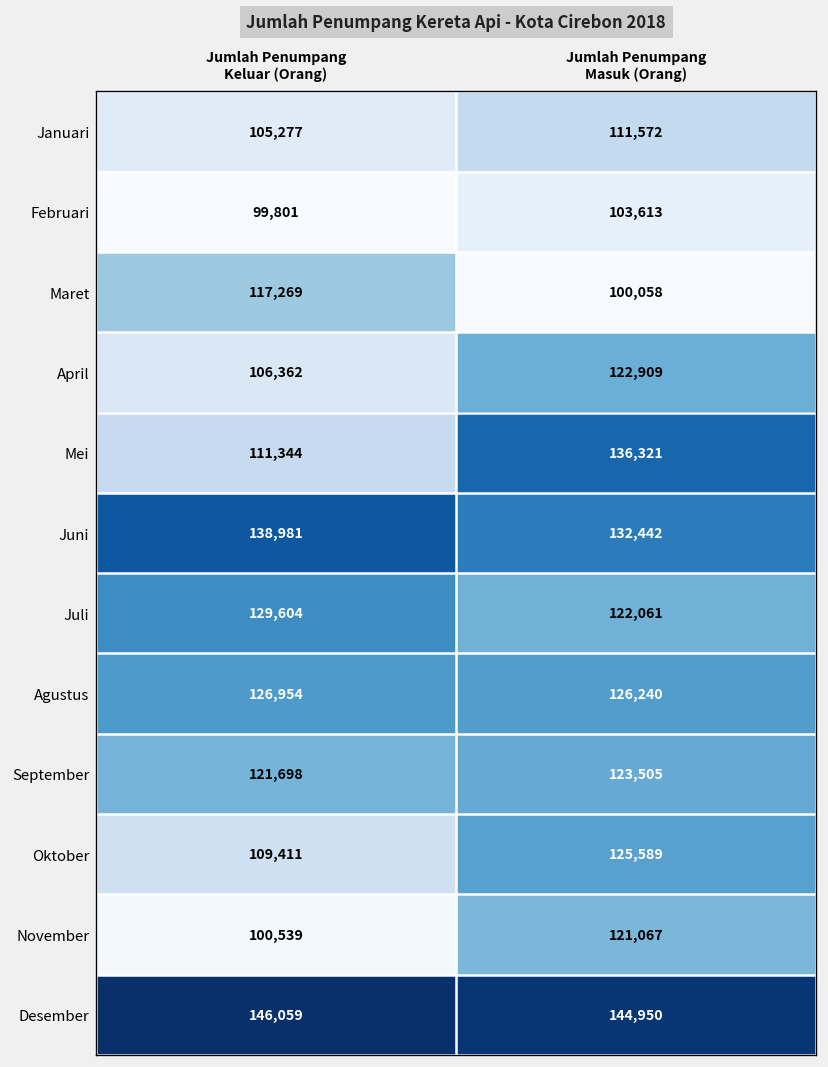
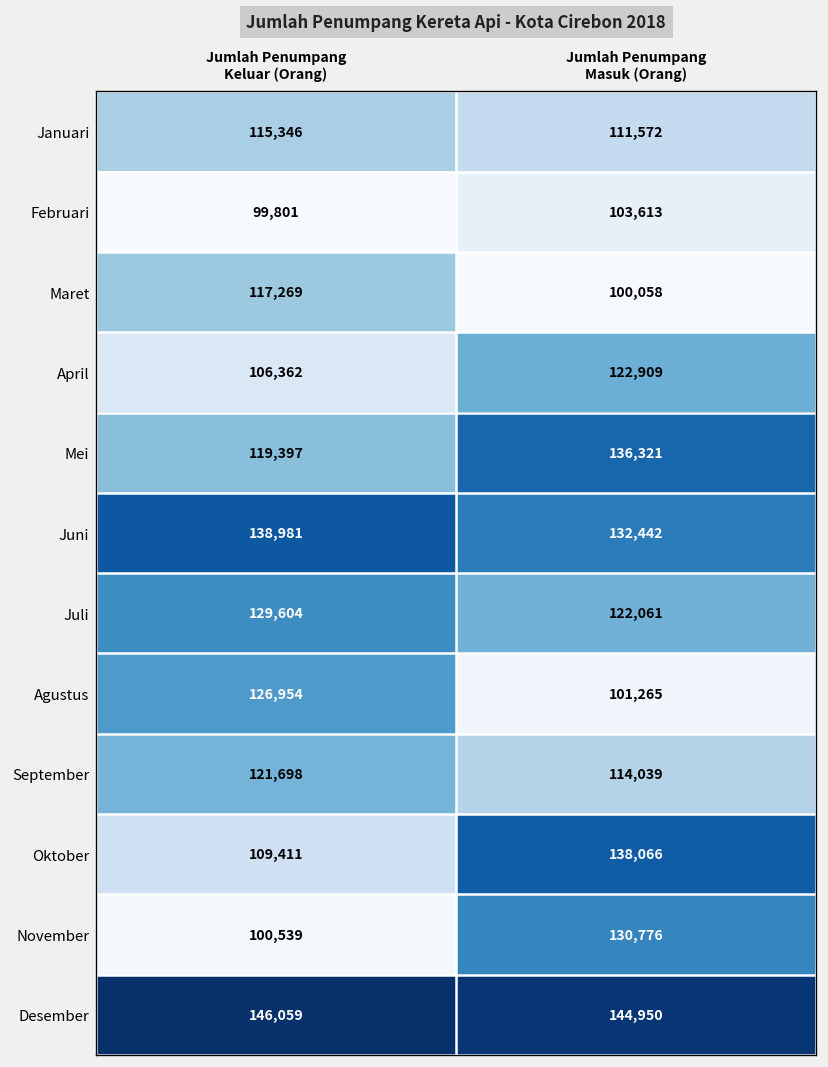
  {
    "Januari": {
-     "Jumlah Penumpang Keluar (Orang)": "105,277",
+     "Jumlah Penumpang Keluar (Orang)": "115,346",
      "Jumlah Penumpang Masuk (Orang)": "111,572"
    },
    "Februari": {
      "Jumlah Penumpang Keluar (Orang)": "99,801",
      "Jumlah Penumpang Masuk (Orang)": "103,613"
    },
    "Maret": {
      "Jumlah Penumpang Keluar (Orang)": "117,269",
      "Jumlah Penumpang Masuk (Orang)": "100,058"
    },
    "April": {
      "Jumlah Penumpang Keluar (Orang)": "106,362",
      "Jumlah Penumpang Masuk (Orang)": "122,909"
    },
    "Mei": {
-     "Jumlah Penumpang Keluar (Orang)": "111,344",
+     "Jumlah Penumpang Keluar (Orang)": "119,397",
      "Jumlah Penumpang Masuk (Orang)": "136,321"
    },
    "Juni": {
      "Jumlah Penumpang Keluar (Orang)": "138,981",
      "Jumlah Penumpang Masuk (Orang)": "132,442"
    },
    "Juli": {
      "Jumlah Penumpang Keluar (Orang)": "129,604",
      "Jumlah Penumpang Masuk (Orang)": "122,061"
    },
    "Agustus": {
      "Jumlah Penumpang Keluar (Orang)": "126,954",
-     "Jumlah Penumpang Masuk (Orang)": "126,240"
+     "Jumlah Penumpang Masuk (Orang)": "101,265"
    },
    "September": {
      "Jumlah Penumpang Keluar (Orang)": "121,698",
-     "Jumlah Penumpang Masuk (Orang)": "123,505"
+     "Jumlah Penumpang Masuk (Orang)": "114,039"
    },
    "Oktober": {
      "Jumlah Penumpang Keluar (Orang)": "109,411",
-     "Jumlah Penumpang Masuk (Orang)": "125,589"
+     "Jumlah Penumpang Masuk (Orang)": "138,066"
    },
    "November": {
      "Jumlah Penumpang Keluar (Orang)": "100,539",
-     "Jumlah Penumpang Masuk (Orang)": "121,067"
+     "Jumlah Penumpang Masuk (Orang)": "130,776"
    },
    "Desember": {
      "Jumlah Penumpang Keluar (Orang)": "146,059",
      "Jumlah Penumpang Masuk (Orang)": "144,950"
    }
  }
